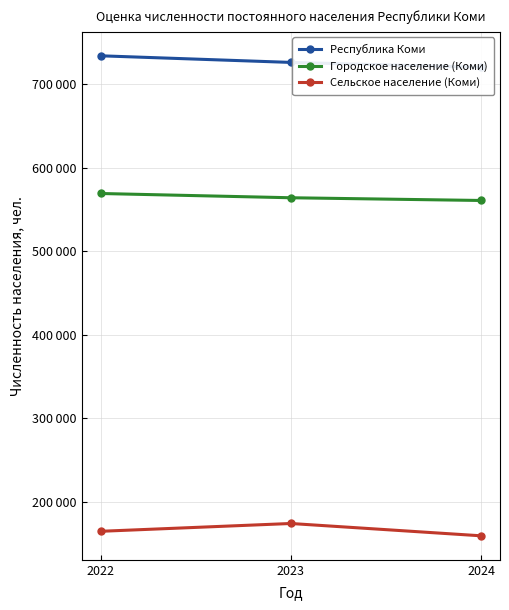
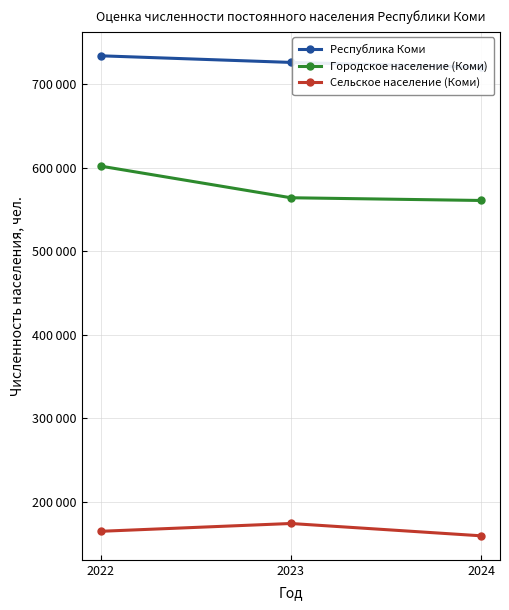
  {
    "Республика Коми": {
      "2022": 730000,
      "2023": 730000
    },
    "Городское население (Коми)": {
-     "2022": 570000,
+     "2022": 600000,
      "2023": 560000,
      "2024": 560000
    },
    "Сельское население (Коми)": {
      "2022": 160000,
      "2023": 170000,
      "2024": 160000
    }
  }
